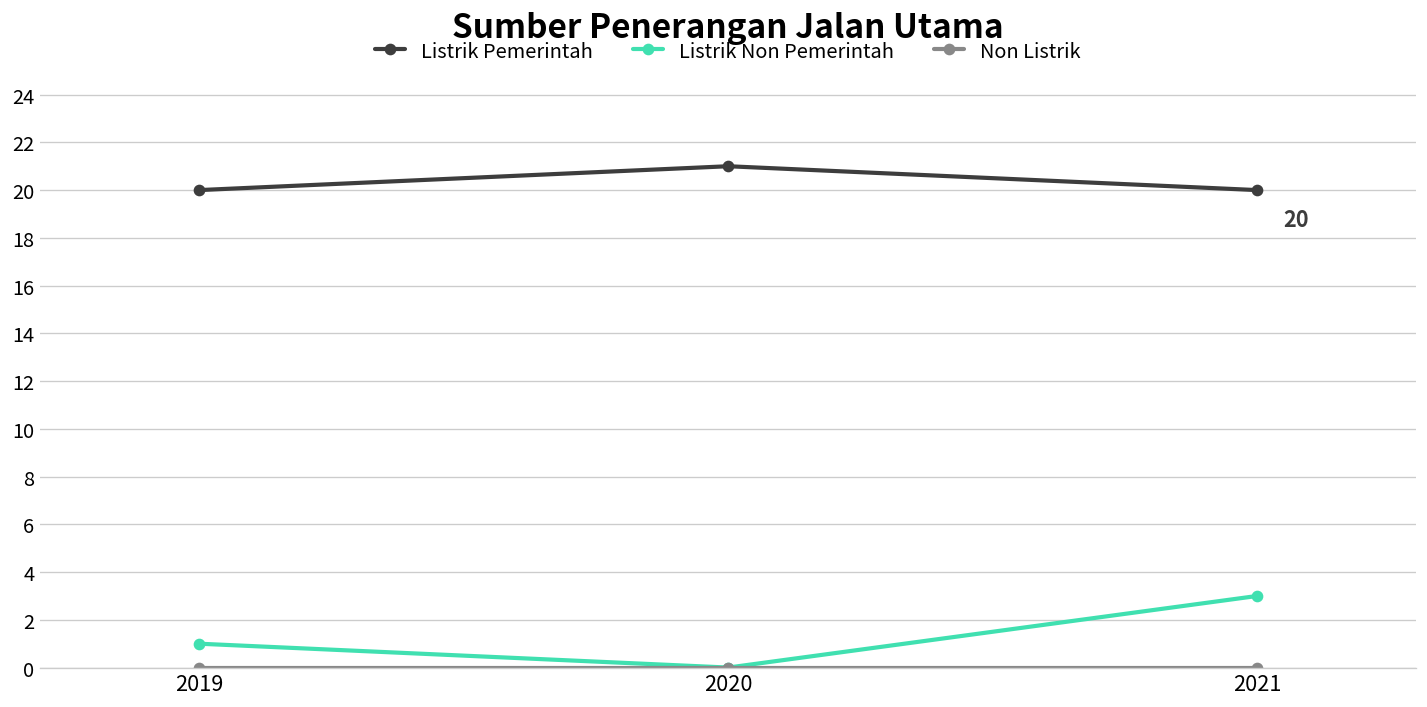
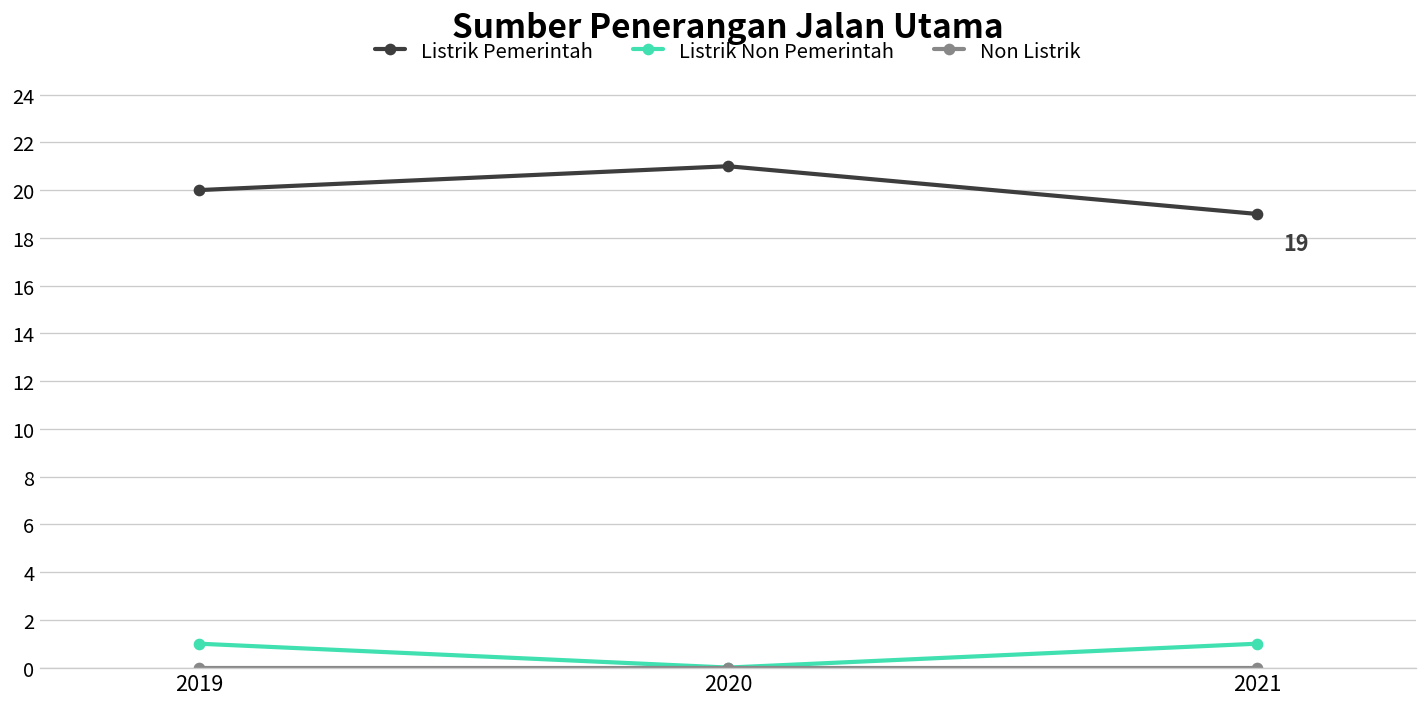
  {
    "Listrik Pemerintah": {
-     "2021": 20
+     "2021": 19
    },
    "Listrik Non Pemerintah": {
      "2019": 1,
-     "2021": 3
+     "2021": 1
    },
    "Non Listrik": {
      "2019": 0,
      "2021": 0
    }
  }
